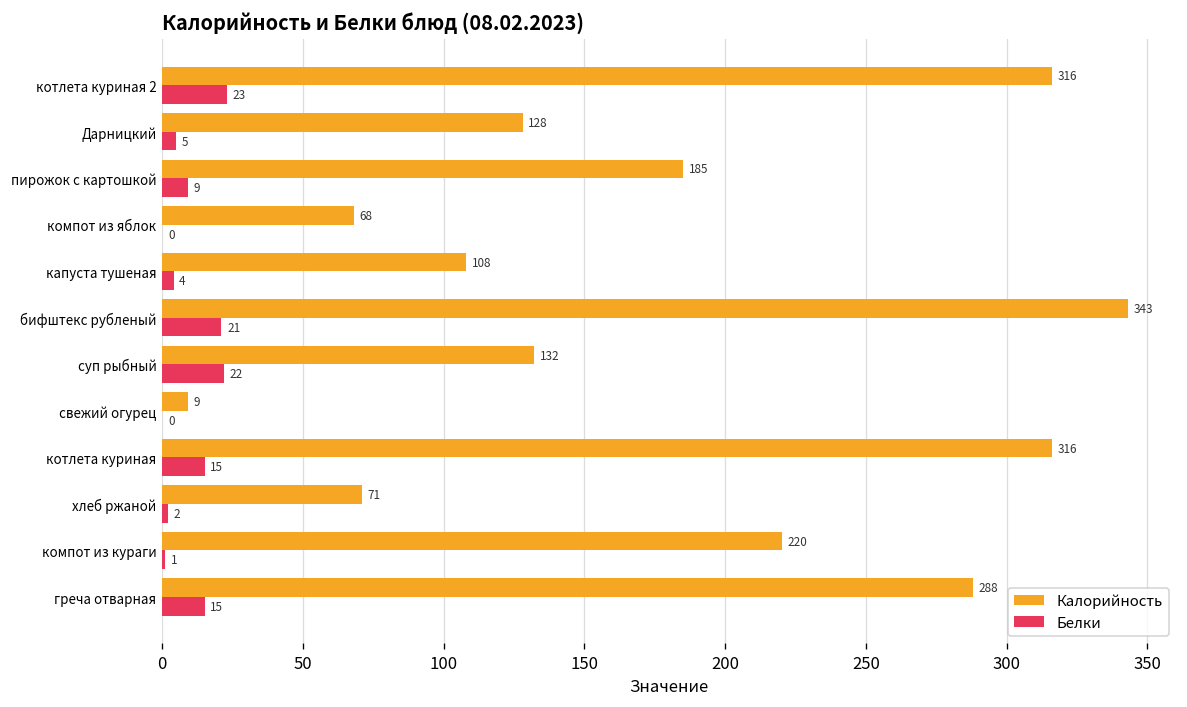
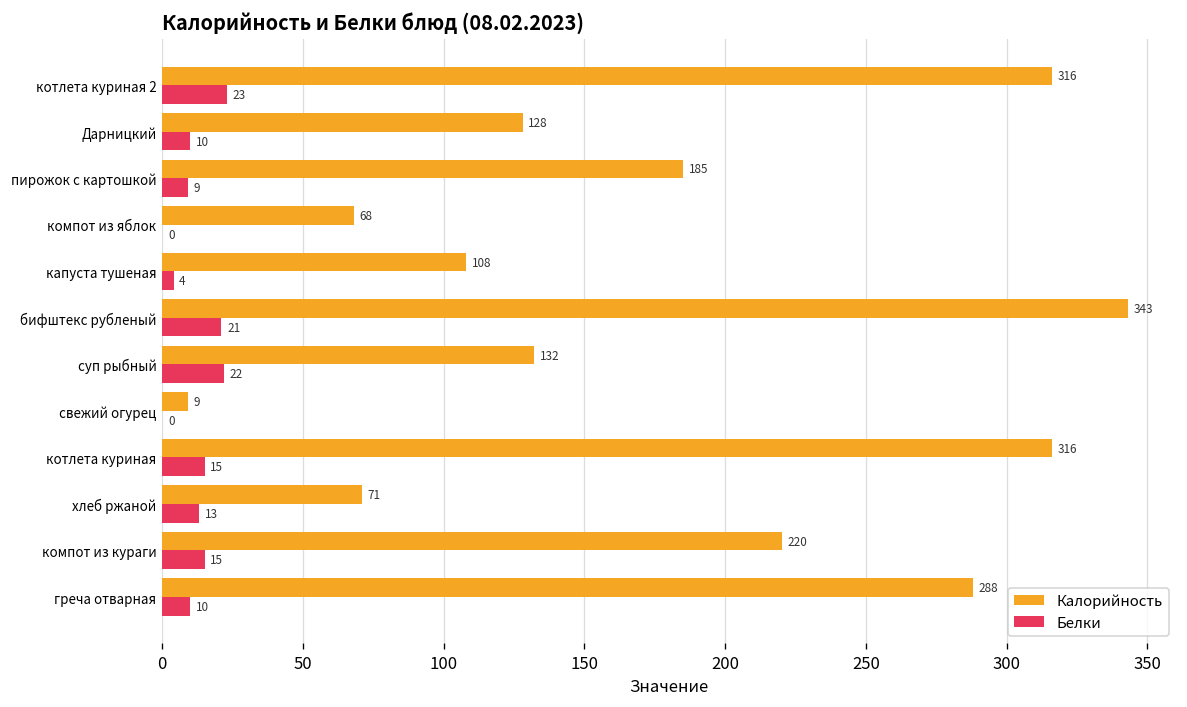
  {
    "Калорийность": {
      "котлета куриная 2": 316,
      "Дарницкий": 128,
      "пирожок с картошкой": 185,
      "компот из яблок": 68,
      "капуста тушеная": 108,
      "бифштекс рубленый": 343,
      "суп рыбный": 132,
      "свежий огурец": 9,
      "котлета куриная": 316,
      "хлеб ржаной": 71,
      "компот из кураги": 220,
      "греча отварная": 288
    },
    "Белки": {
      "котлета куриная 2": 23,
-     "Дарницкий": 5,
+     "Дарницкий": 10,
      "пирожок с картошкой": 9,
      "компот из яблок": 0,
      "капуста тушеная": 4,
      "бифштекс рубленый": 21,
      "суп рыбный": 22,
      "свежий огурец": 0,
      "котлета куриная": 15,
-     "хлеб ржаной": 2,
-     "компот из кураги": 1,
-     "греча отварная": 15
+     "хлеб ржаной": 13,
+     "компот из кураги": 15,
+     "греча отварная": 10
    }
  }
